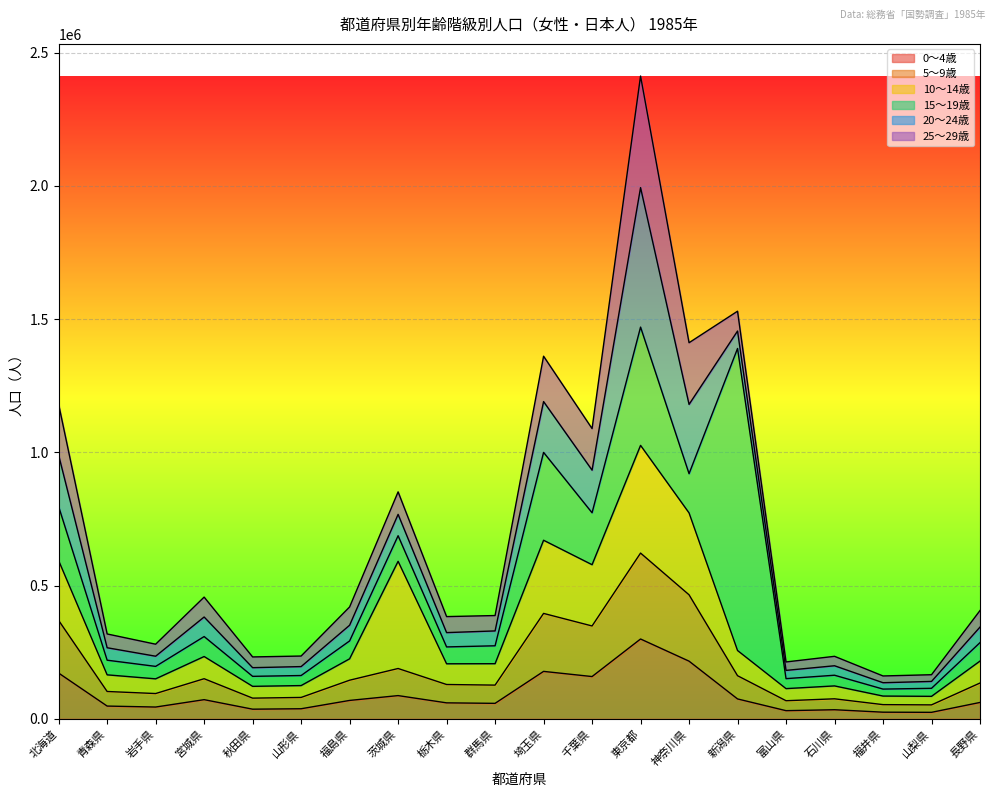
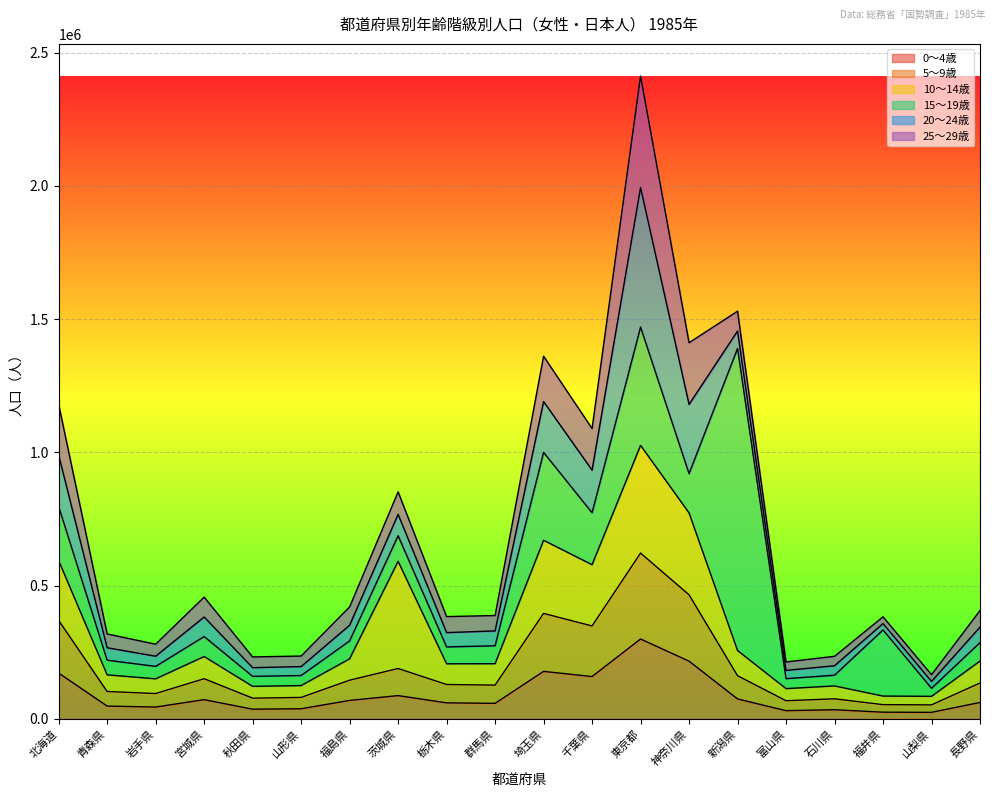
  {
    "10～14歳": {
      "北海道": 220000,
      "青森県": 60000,
      "岩手県": 60000,
      "宮城県": 80000,
      "秋田県": 40000,
      "山形県": 40000,
      "福島県": 80000,
      "茨城県": 400000,
      "栃木県": 80000,
      "群馬県": 80000,
      "埼玉県": 270000,
      "千葉県": 230000,
      "東京都": 400000,
      "神奈川県": 310000,
      "新潟県": 90000,
      "富山県": 50000,
      "石川県": 50000,
      "福井県": 30000,
      "山梨県": 30000,
      "長野県": 80000
    },
    "15～19歳": {
      "北海道": 200000,
      "青森県": 50000,
      "岩手県": 50000,
      "宮城県": 70000,
      "秋田県": 40000,
      "山形県": 40000,
      "福島県": 70000,
      "茨城県": 100000,
      "栃木県": 60000,
      "群馬県": 70000,
      "埼玉県": 330000,
      "千葉県": 190000,
      "東京都": 440000,
      "神奈川県": 150000,
      "新潟県": 1130000,
      "富山県": 40000,
      "石川県": 40000,
-     "福井県": 30000,
+     "福井県": 250000,
      "山梨県": 30000,
      "長野県": 70000
    },
    "20～24歳": {
      "北海道": 190000,
      "青森県": 50000,
      "岩手県": 40000,
      "宮城県": 70000,
      "秋田県": 30000,
      "山形県": 30000,
      "福島県": 60000,
      "茨城県": 80000,
      "栃木県": 50000,
      "群馬県": 60000,
      "埼玉県": 190000,
      "千葉県": 160000,
      "東京都": 520000,
      "神奈川県": 260000,
      "新潟県": 70000,
      "富山県": 30000,
      "石川県": 40000,
      "福井県": 20000,
      "山梨県": 30000,
      "長野県": 60000
    },
    "25～29歳": {
      "北海道": 190000,
      "青森県": 50000,
      "岩手県": 50000,
      "宮城県": 70000,
      "秋田県": 40000,
      "山形県": 40000,
      "福島県": 70000,
      "茨城県": 80000,
      "栃木県": 60000,
      "群馬県": 60000,
      "埼玉県": 170000,
      "千葉県": 160000,
      "東京都": 420000,
      "神奈川県": 230000,
      "新潟県": 70000,
      "富山県": 30000,
      "石川県": 40000,
      "福井県": 30000,
      "山梨県": 30000,
      "長野県": 60000
    }
  }
